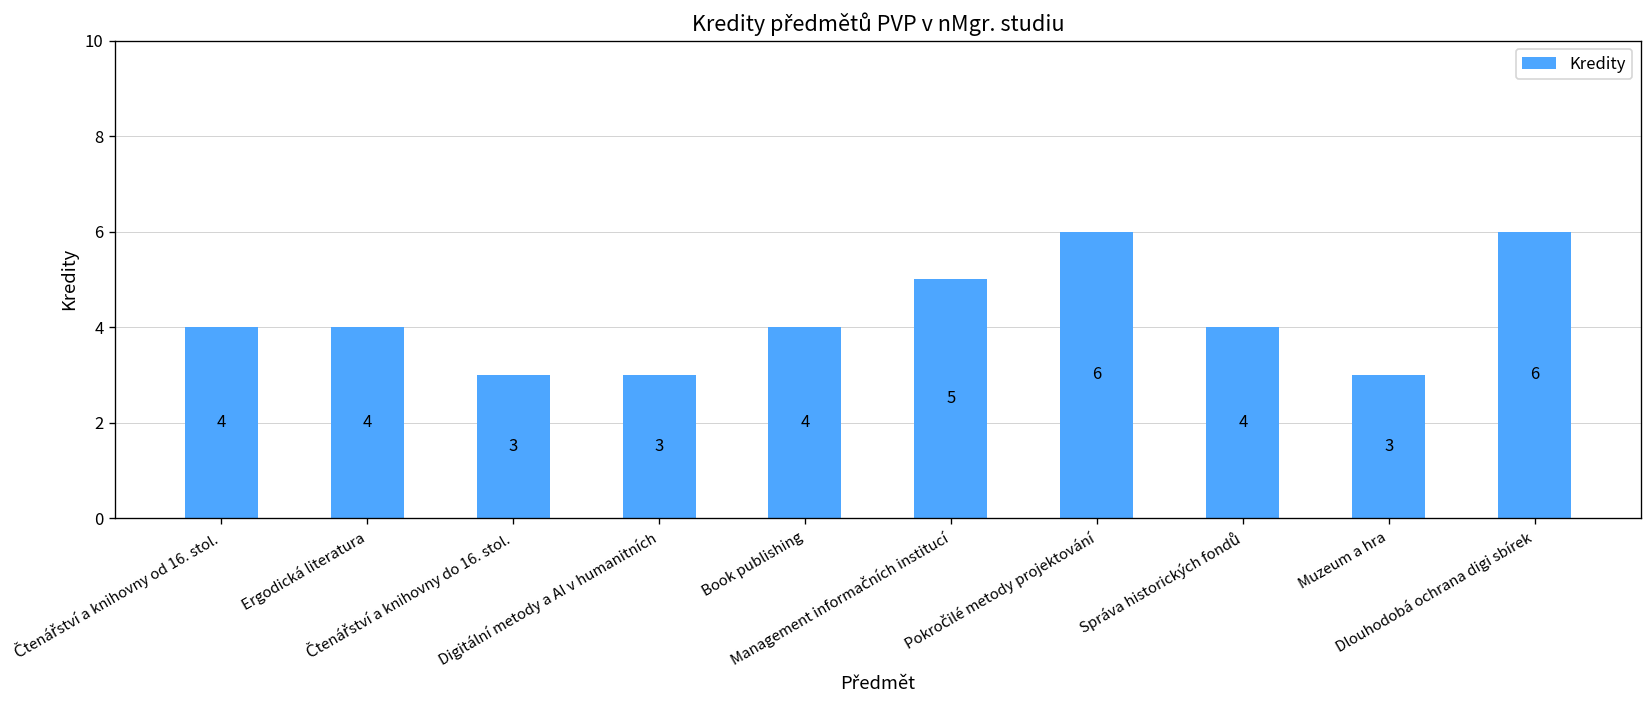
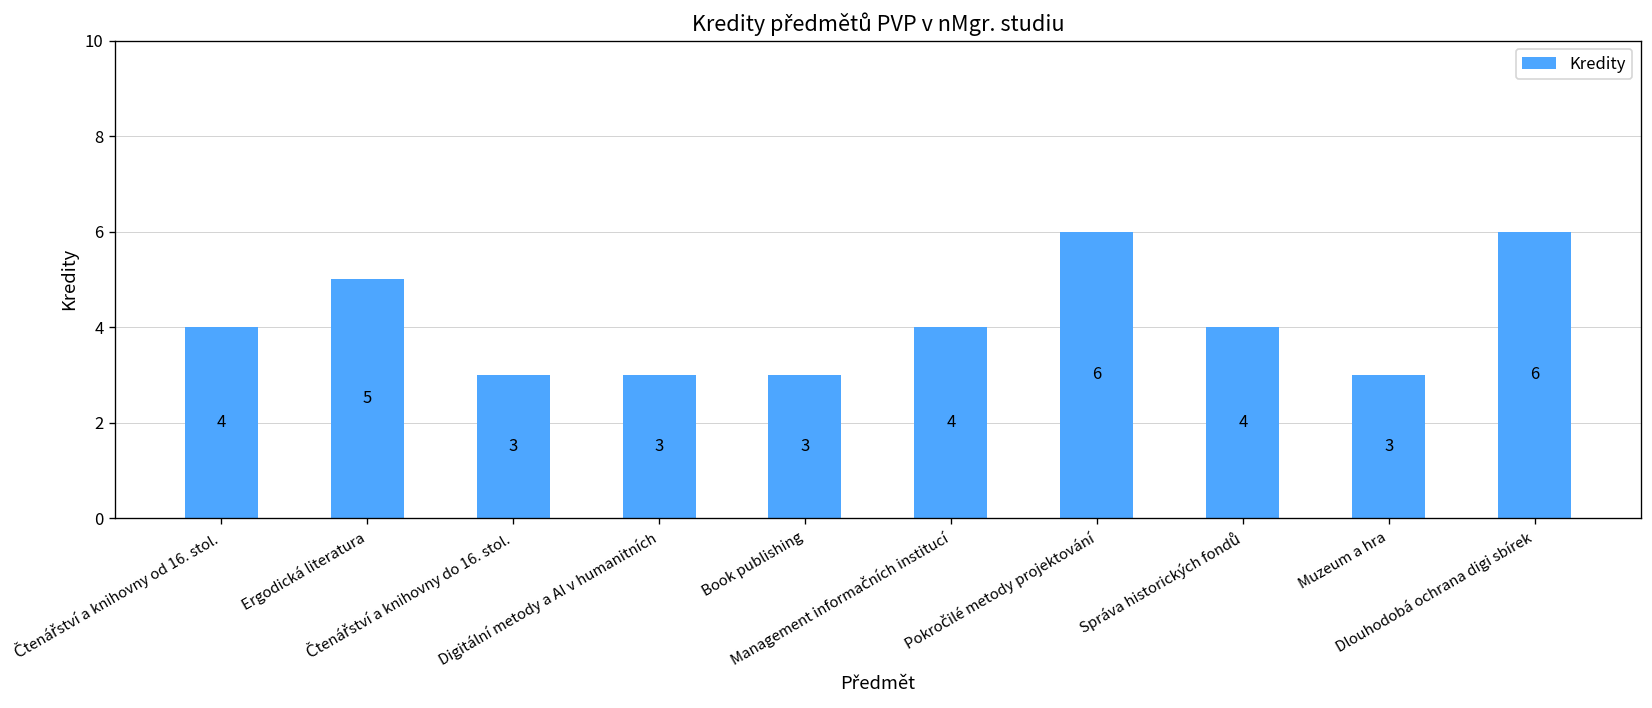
  {
    "Čtenářství a knihovny od 16. stol.": 4,
-   "Ergodická literatura": 4,
+   "Ergodická literatura": 5,
    "Čtenářství a knihovny do 16. stol.": 3,
    "Digitální metody a AI v humanitních": 3,
-   "Book publishing": 4,
-   "Management informačních institucí": 5,
+   "Book publishing": 3,
+   "Management informačních institucí": 4,
    "Pokročilé metody projektování": 6,
    "Správa historických fondů": 4,
    "Muzeum a hra": 3,
    "Dlouhodobá ochrana digi sbírek": 6
  }
